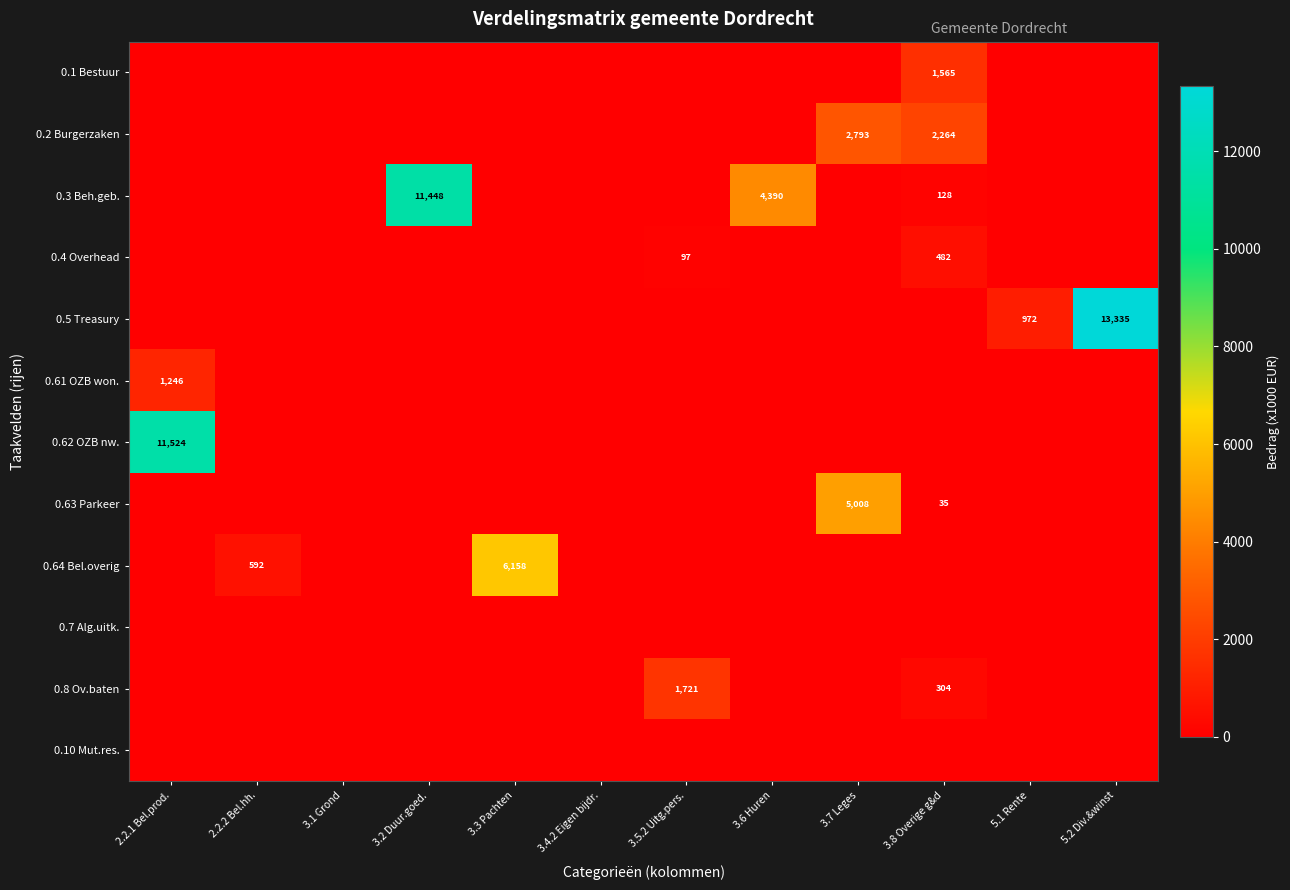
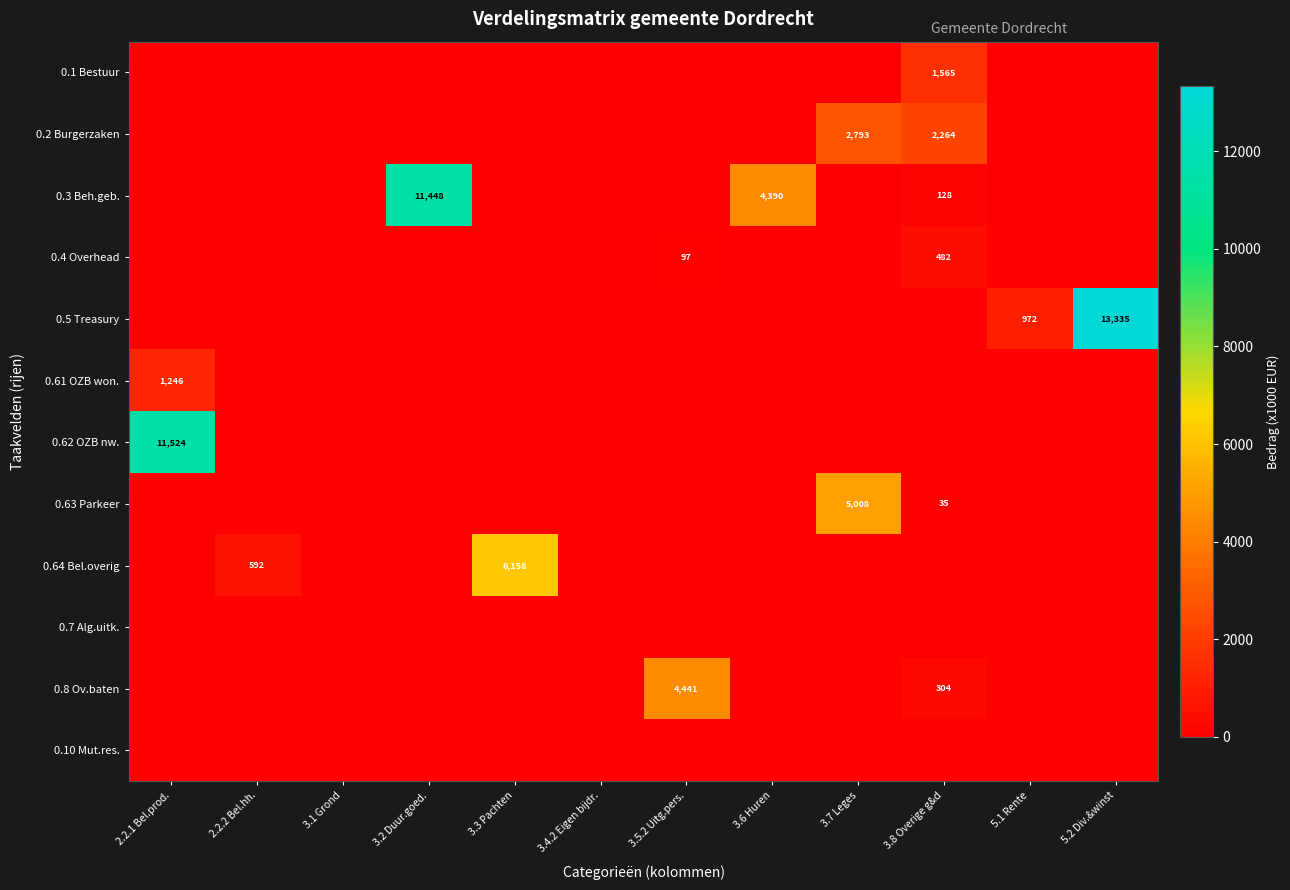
  {
    "0.1 Bestuur": {
      "3.8 Overige g&d": "1,565"
    },
    "0.2 Burgerzaken": {
      "3.7 Leges": "2,793",
      "3.8 Overige g&d": "2,264"
    },
    "0.3 Beh.geb.": {
      "3.2 Duur.goed.": "11,448",
      "3.6 Huren": "4,390",
      "3.8 Overige g&d": "128"
    },
    "0.4 Overhead": {
      "3.5.2 Uitg.pers.": "97",
      "3.8 Overige g&d": "482"
    },
    "0.5 Treasury": {
      "5.1 Rente": "972",
      "5.2 Div.&winst": "13,335"
    },
    "0.61 OZB won.": {
      "2.2.1 Bel.prod.": "1,246"
    },
    "0.62 OZB nw.": {
      "2.2.1 Bel.prod.": "11,524"
    },
    "0.63 Parkeer": {
      "3.7 Leges": "5,008",
      "3.8 Overige g&d": "35"
    },
    "0.64 Bel.overig": {
      "2.2.2 Bel.hh.": "592",
      "3.3 Pachten": "6,158"
    },
    "0.8 Ov.baten": {
-     "3.5.2 Uitg.pers.": "1,721",
+     "3.5.2 Uitg.pers.": "4,441",
      "3.8 Overige g&d": "304"
    }
  }
